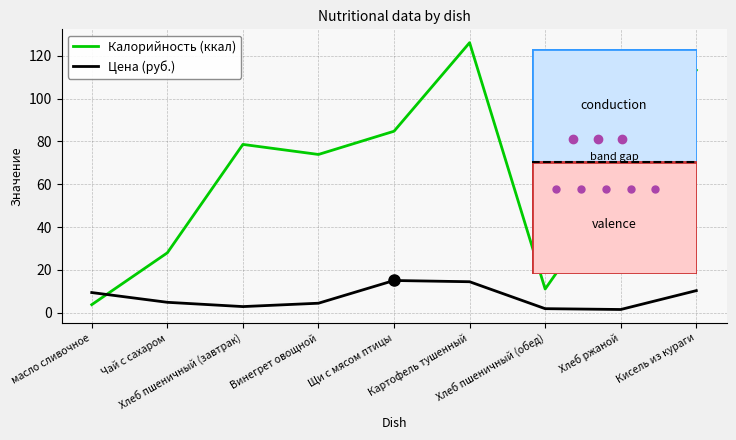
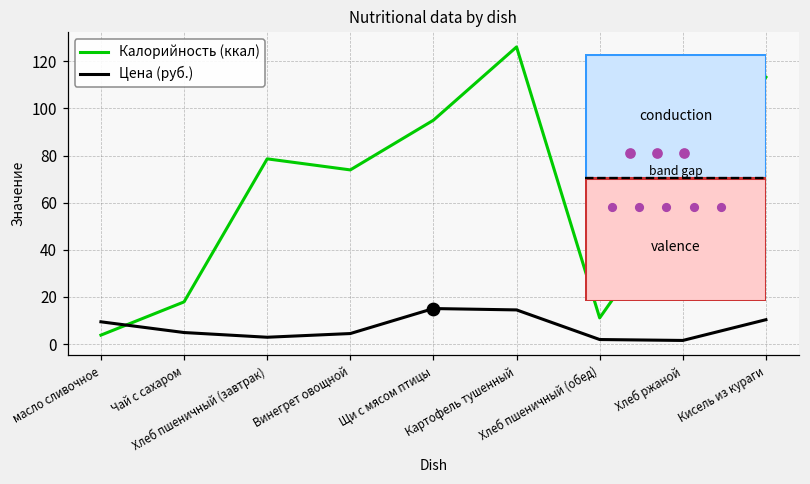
  {
    "Nutritional data by dish": {
      "Калорийность (ккал)": {
        "масло сливочное": 4,
-       "Чай с сахаром": 28,
+       "Чай с сахаром": 18,
        "Хлеб пшеничный (завтрак)": 79,
        "Винегрет овощной": 74,
-       "Щи с мясом птицы": 85,
+       "Щи с мясом птицы": 95,
        "Картофель тушенный": 126,
        "Хлеб пшеничный (обед)": 11,
        "Хлеб ржаной": 62,
        "Кисель из кураги": 113
      }
    }
  }
